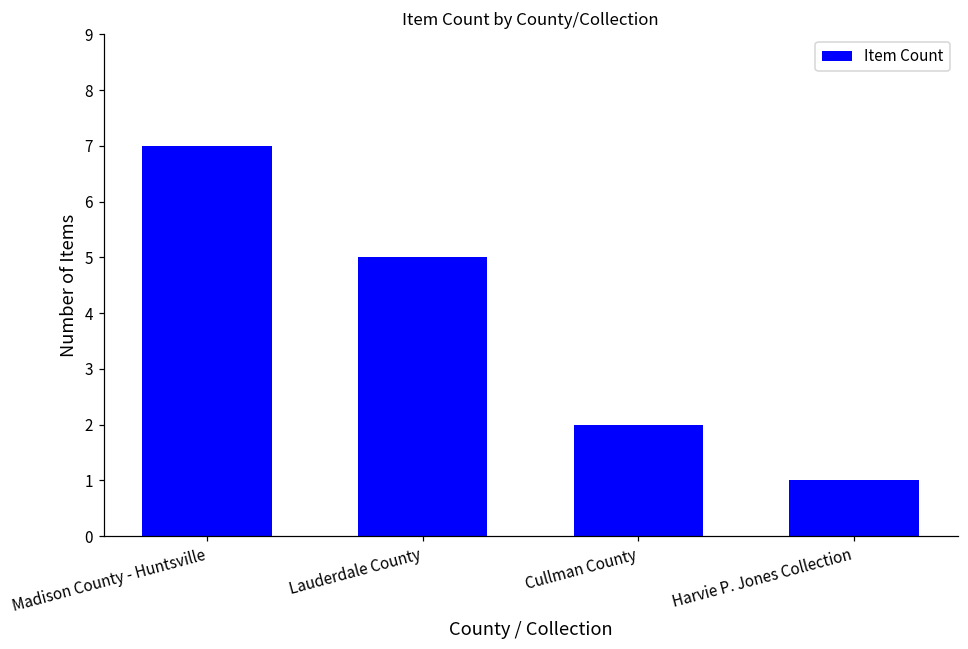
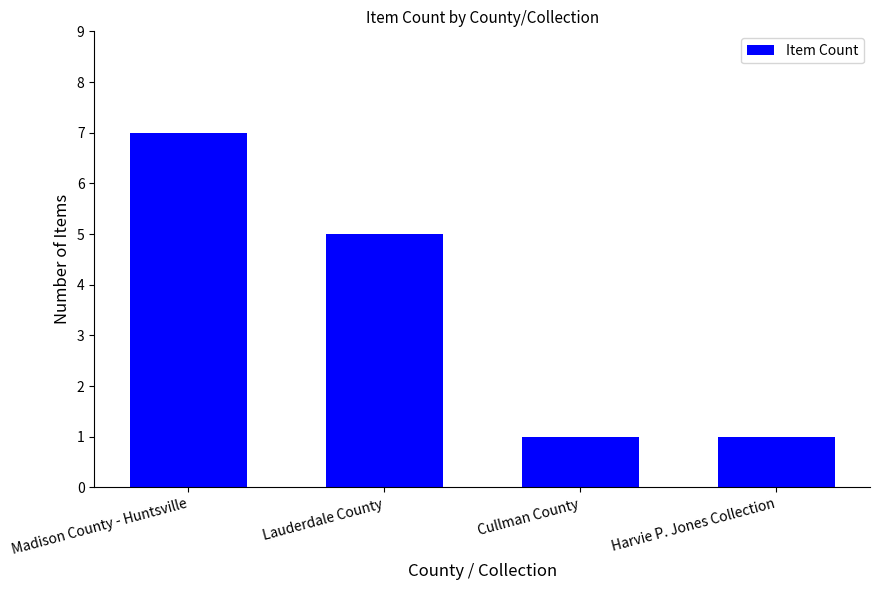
  {
    "Madison County - Huntsville": 7,
    "Lauderdale County": 5,
-   "Cullman County": 2,
+   "Cullman County": 1,
    "Harvie P. Jones Collection": 1
  }
